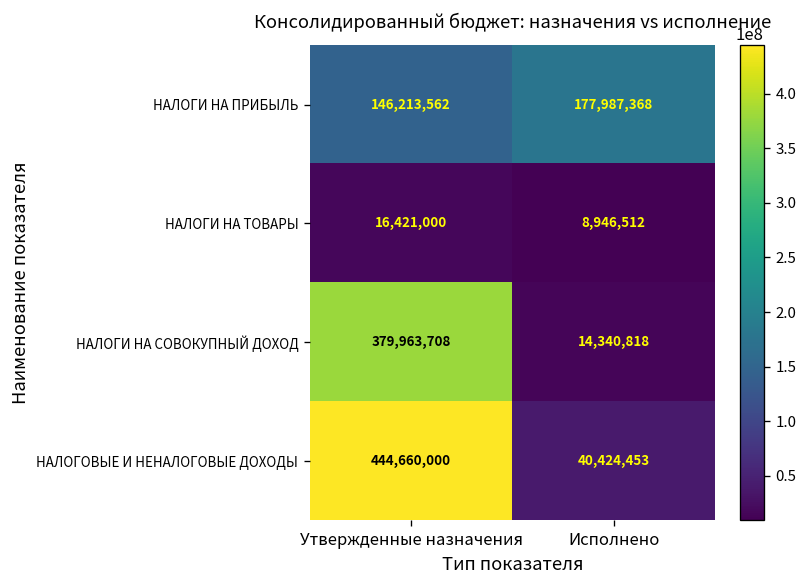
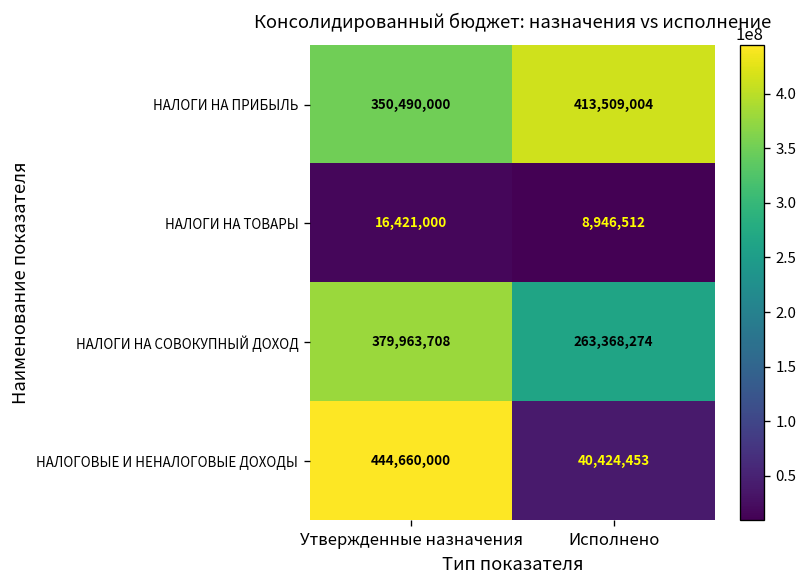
  {
    "НАЛОГИ НА ПРИБЫЛЬ": {
-     "Утвержденные назначения": "146,213,562",
-     "Исполнено": "177,987,368"
+     "Утвержденные назначения": "350,490,000",
+     "Исполнено": "413,509,004"
    },
    "НАЛОГИ НА ТОВАРЫ": {
      "Утвержденные назначения": "16,421,000",
      "Исполнено": "8,946,512"
    },
    "НАЛОГИ НА СОВОКУПНЫЙ ДОХОД": {
      "Утвержденные назначения": "379,963,708",
-     "Исполнено": "14,340,818"
+     "Исполнено": "263,368,274"
    },
    "НАЛОГОВЫЕ И НЕНАЛОГОВЫЕ ДОХОДЫ": {
      "Утвержденные назначения": "444,660,000",
      "Исполнено": "40,424,453"
    }
  }
